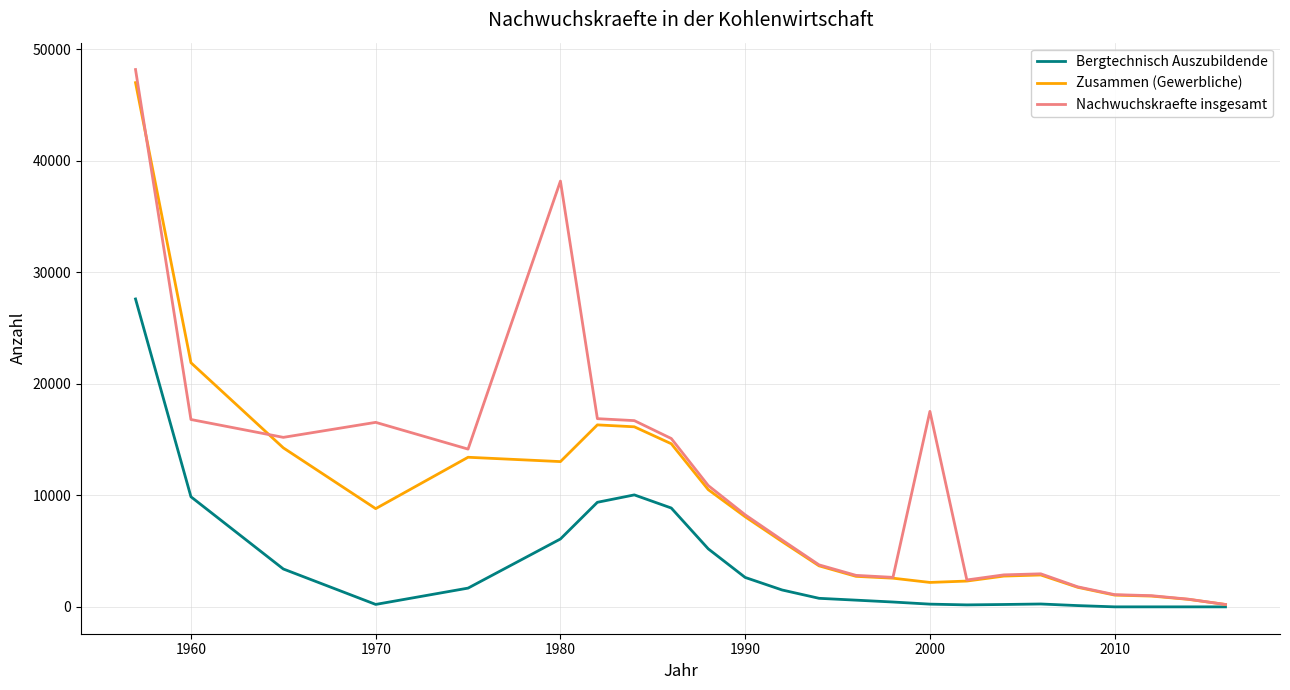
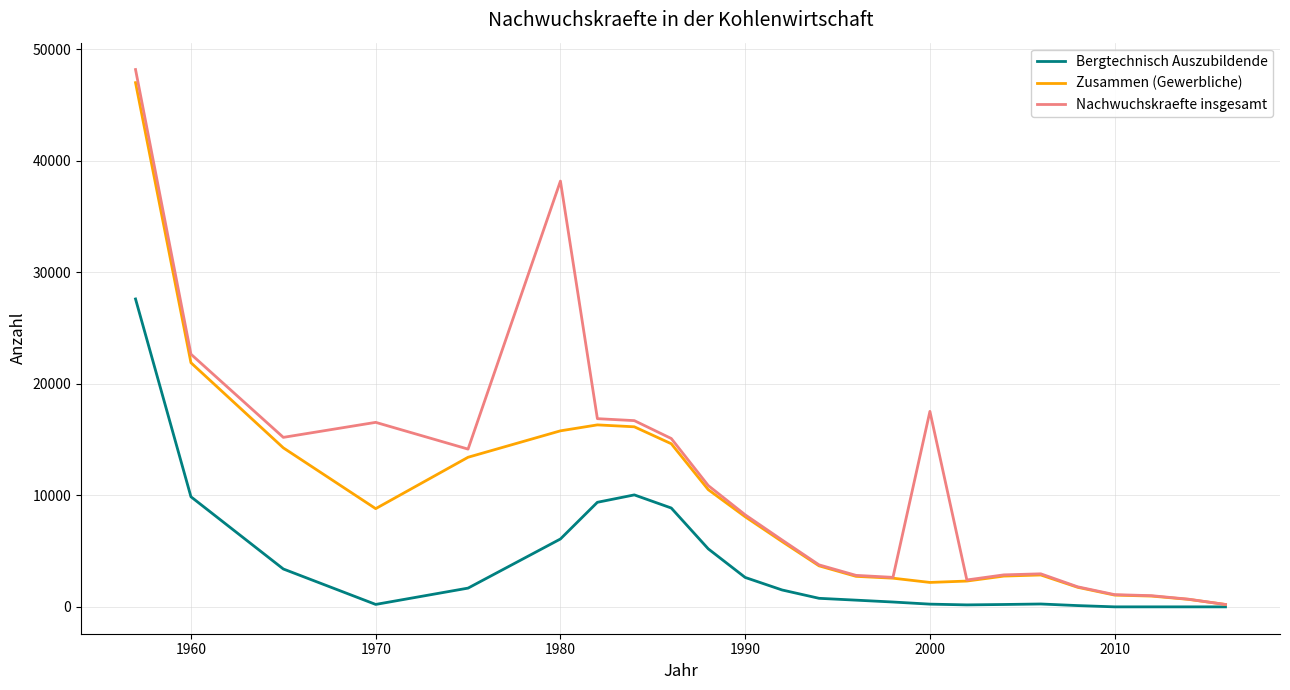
  {
    "Bergtechnisch Auszubildende": {
      "1960": 9900,
      "1970": 200,
      "1980": 6100,
      "1990": 2600,
      "2000": 200,
      "2010": 0
    },
    "Zusammen (Gewerbliche)": {
      "1960": 21900,
      "1970": 8800,
-     "1980": 13000,
+     "1980": 15800,
      "2000": 2200
    },
    "Nachwuchskraefte insgesamt": {
-     "1960": 16800,
+     "1960": 22700,
      "1970": 16500,
      "1980": 38200,
      "2000": 17500
    }
  }
